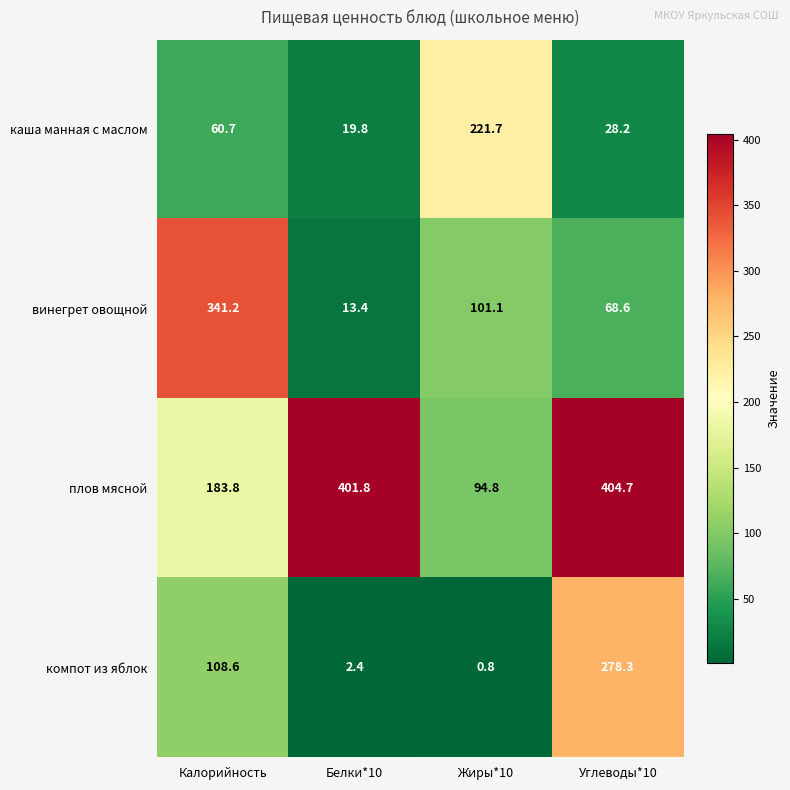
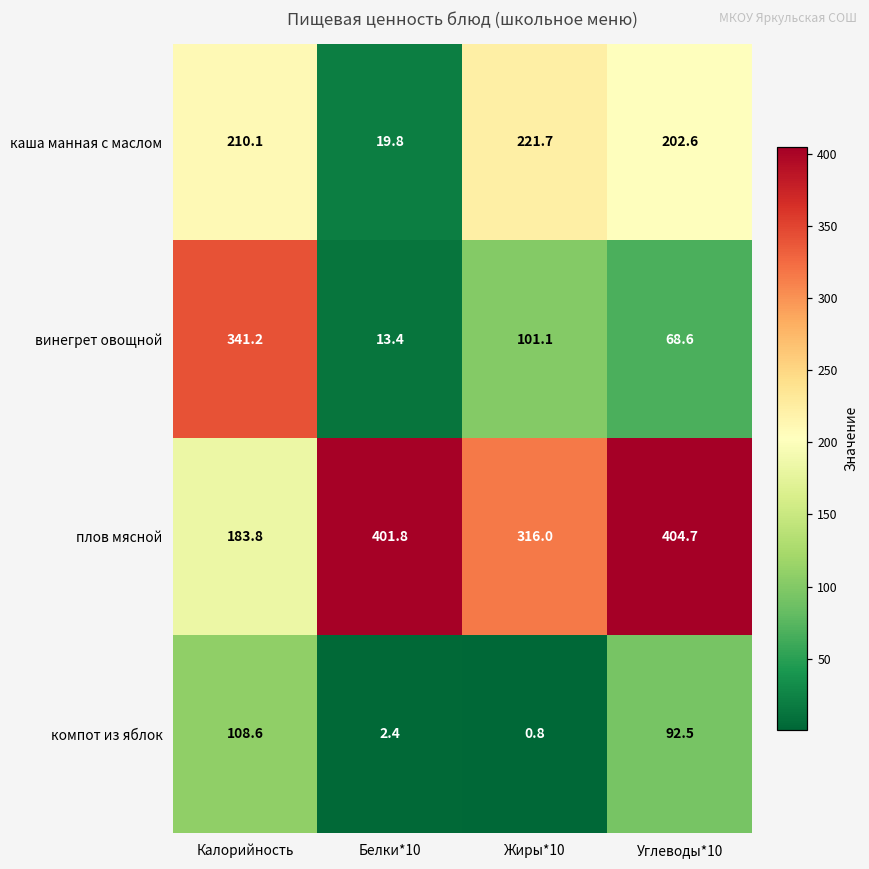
  {
    "каша манная с маслом": {
-     "Калорийность": 60.7,
+     "Калорийность": 210.1,
      "Белки*10": 19.8,
      "Жиры*10": 221.7,
-     "Углеводы*10": 28.2
+     "Углеводы*10": 202.6
    },
    "винегрет овощной": {
      "Калорийность": 341.2,
      "Белки*10": 13.4,
      "Жиры*10": 101.1,
      "Углеводы*10": 68.6
    },
    "плов мясной": {
      "Калорийность": 183.8,
      "Белки*10": 401.8,
-     "Жиры*10": 94.8,
+     "Жиры*10": 316.0,
      "Углеводы*10": 404.7
    },
    "компот из яблок": {
      "Калорийность": 108.6,
      "Белки*10": 2.4,
      "Жиры*10": 0.8,
-     "Углеводы*10": 278.3
+     "Углеводы*10": 92.5
    }
  }
